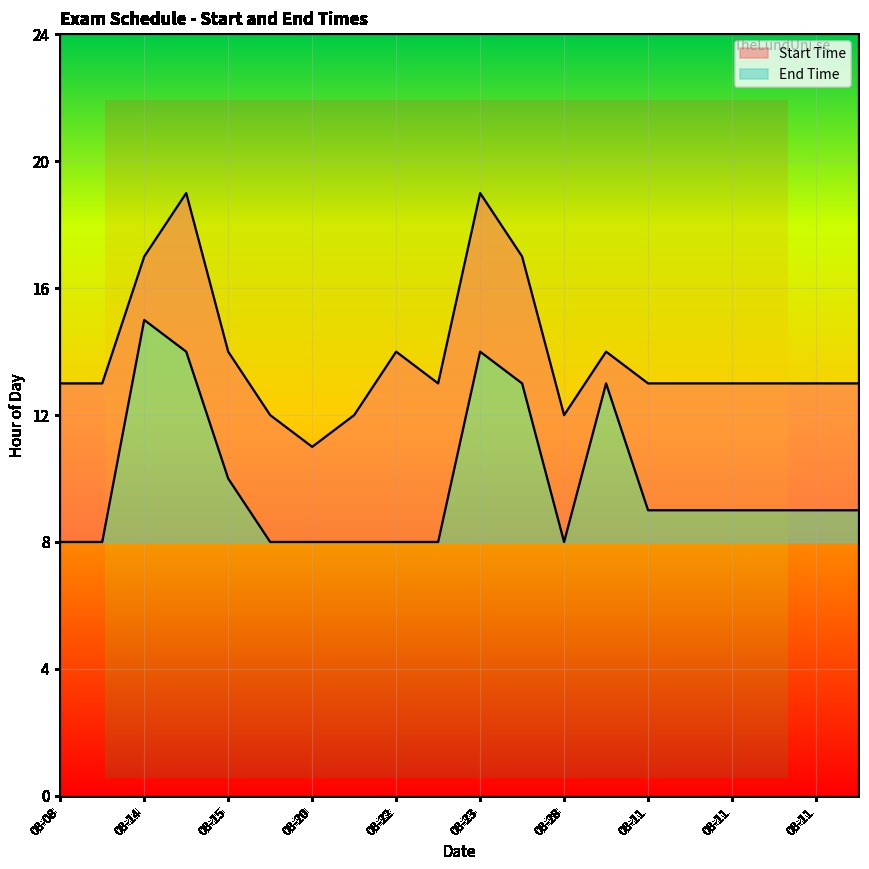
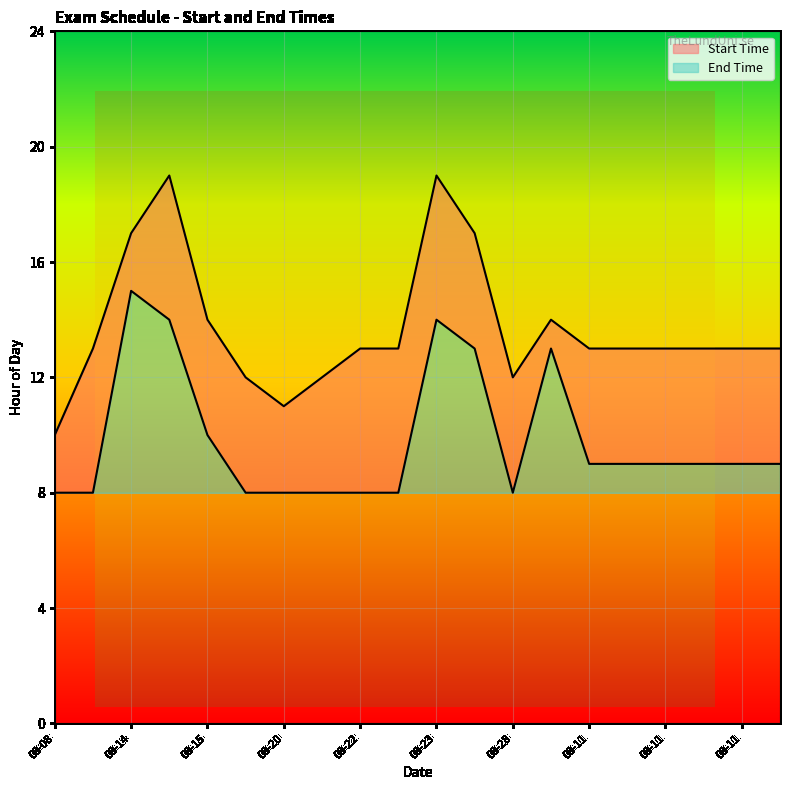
  {
    "End Time": {
      "08-08": 8,
      "08-14": 15,
      "08-15": 10,
      "08-20": 8,
      "08-22": 8,
      "08-23": 14,
      "08-28": 8
    },
    "Start Time": {
-     "08-08": 13,
+     "08-08": 10,
      "08-14": 17,
      "08-15": 14,
      "08-20": 11,
-     "08-22": 14,
+     "08-22": 13,
      "08-23": 19,
      "08-28": 12
    }
  }
